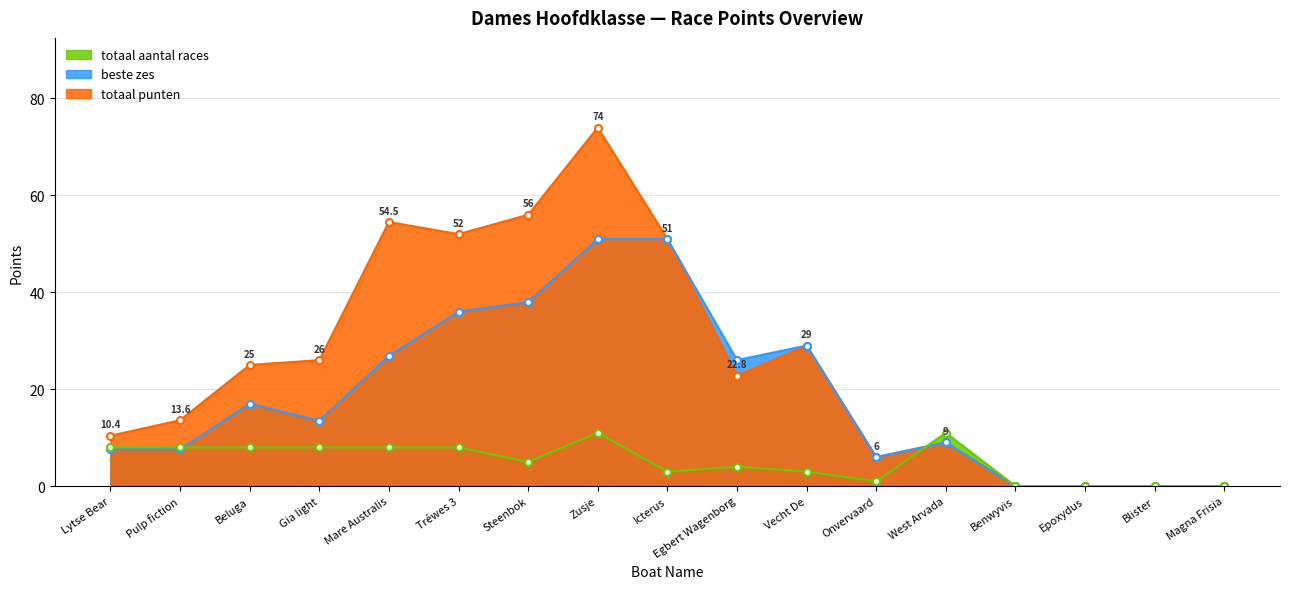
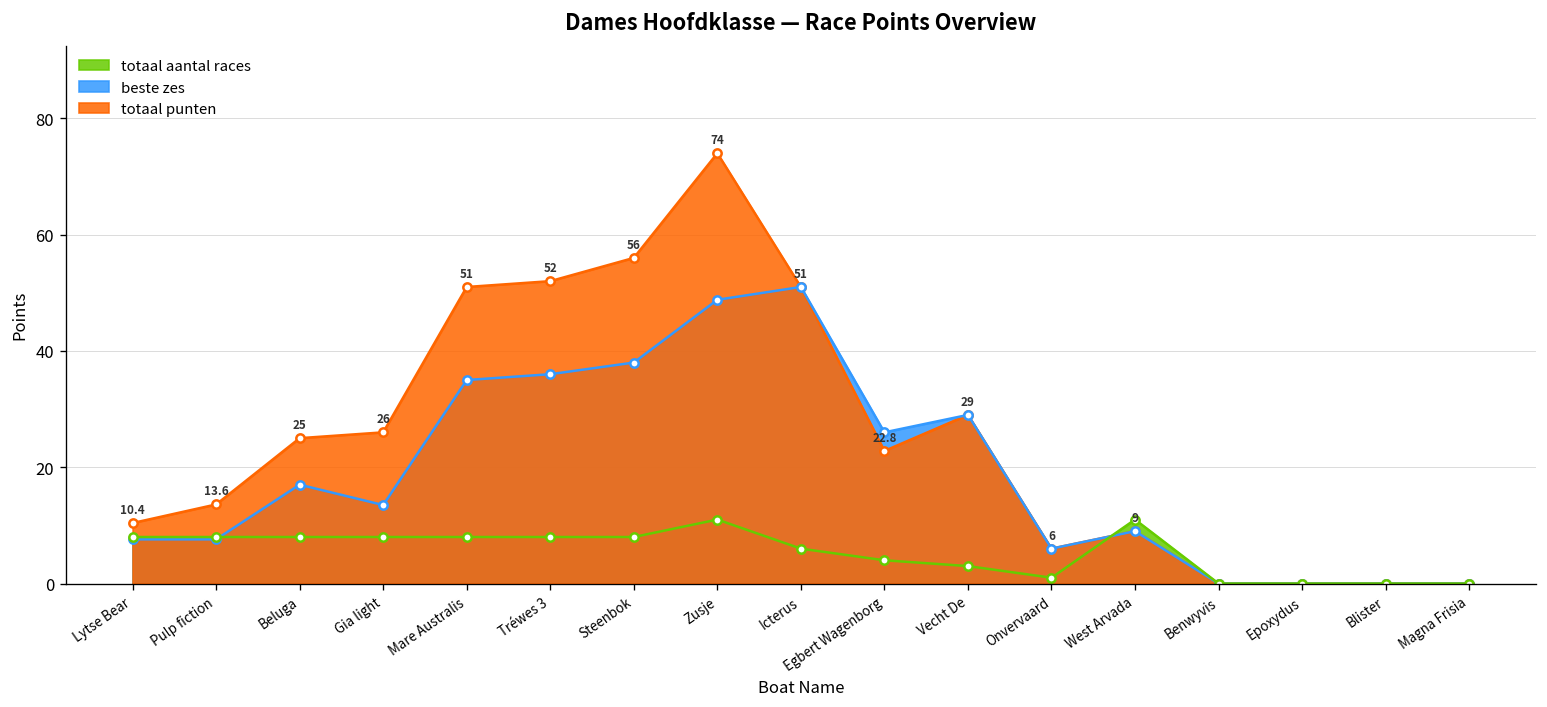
  {
    "totaal aantal races": {
      "Beluga": 8,
      "Gia light": 8,
      "Mare Australis": 8,
      "Tréwes 3": 8,
-     "Steenbok": 5,
+     "Steenbok": 8,
      "Zusje": 11,
-     "Icterus": 3,
+     "Icterus": 6,
      "Egbert Wagenborg": 4,
      "Vecht De": 3,
      "Onvervaard": 1
    },
    "beste zes": {
      "Beluga": 17,
      "Gia light": 14,
-     "Mare Australis": 27,
+     "Mare Australis": 35,
      "Tréwes 3": 36,
      "Steenbok": 38,
-     "Zusje": 51
+     "Zusje": 49
    },
    "totaal punten": {
      "Lytse Bear": 10.4,
      "Pulp fiction": 13.6,
      "Beluga": 25,
      "Gia light": 26,
-     "Mare Australis": 54.5,
+     "Mare Australis": 51,
      "Tréwes 3": 52,
      "Steenbok": 56,
      "Zusje": 74
    }
  }
